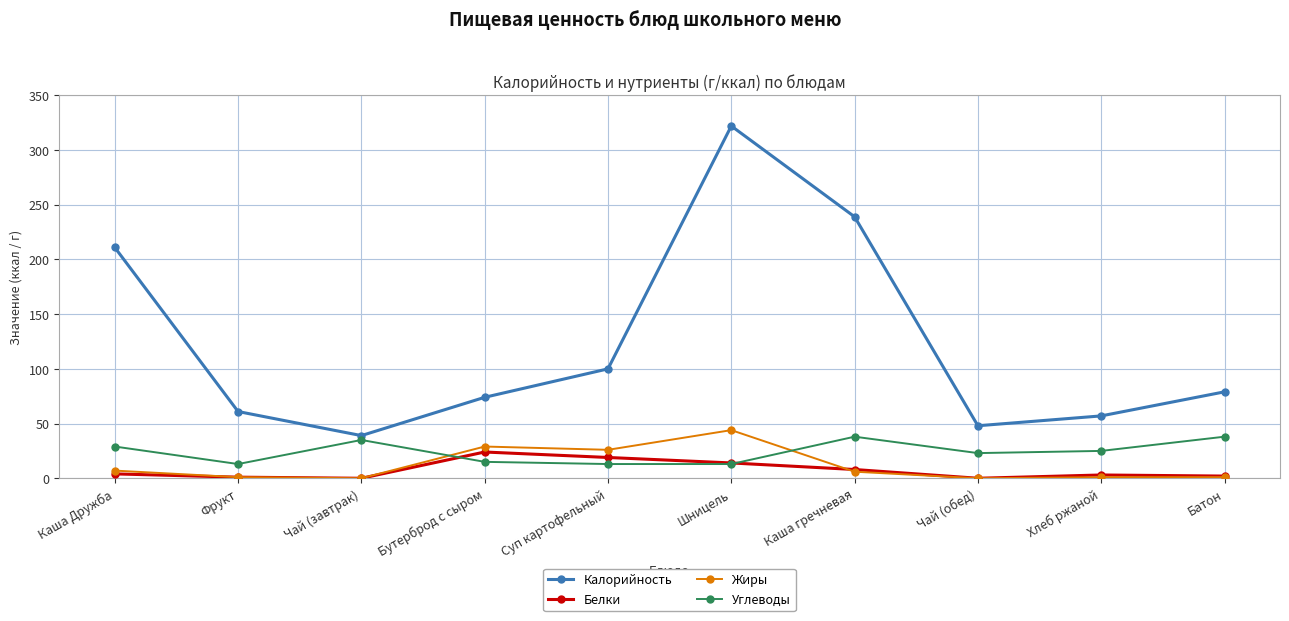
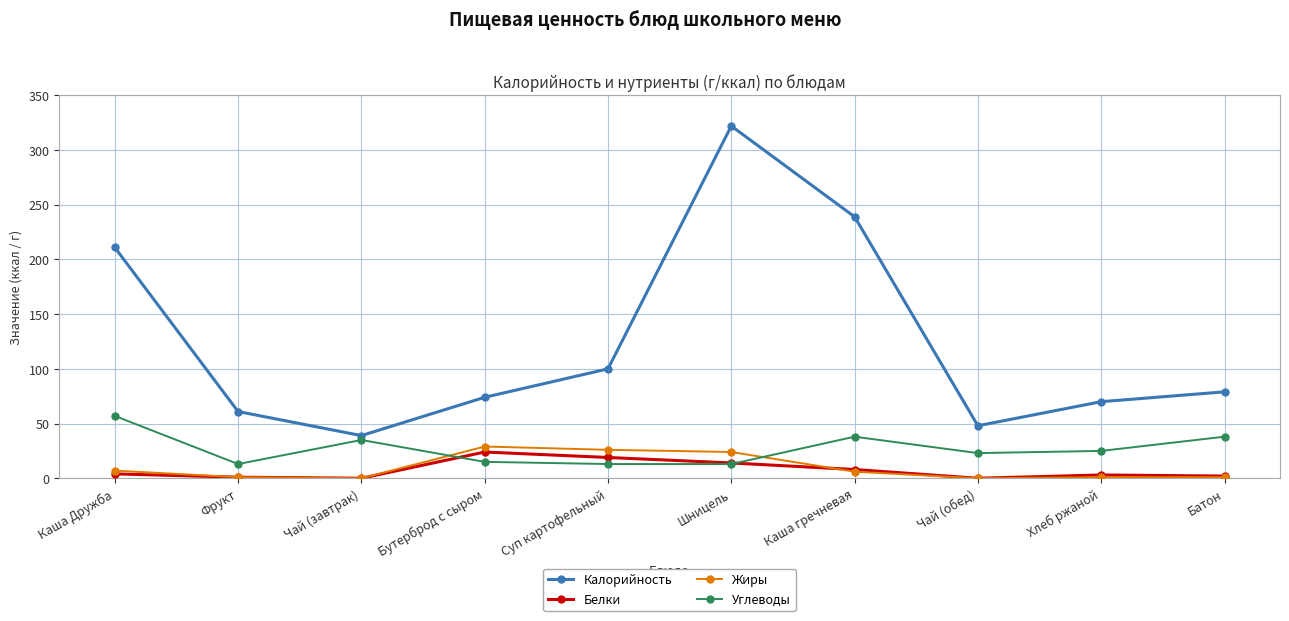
  {
    "Калорийность": {
      "Каша Дружба": 211,
      "Фрукт": 61,
      "Чай (завтрак)": 39,
      "Бутерброд с сыром": 74,
      "Суп картофельный": 100,
      "Шницель": 322,
      "Каша гречневая": 239,
      "Чай (обед)": 48,
-     "Хлеб ржаной": 57,
+     "Хлеб ржаной": 70,
      "Батон": 79
    },
    "Белки": {
      "Каша Дружба": 4,
      "Бутерброд с сыром": 24,
      "Суп картофельный": 19
    },
    "Жиры": {
      "Каша Дружба": 7,
      "Бутерброд с сыром": 29,
      "Суп картофельный": 26,
-     "Шницель": 44
+     "Шницель": 24
    },
    "Углеводы": {
-     "Каша Дружба": 29,
+     "Каша Дружба": 57,
      "Фрукт": 13,
      "Чай (завтрак)": 35,
      "Бутерброд с сыром": 15,
      "Суп картофельный": 13,
      "Каша гречневая": 38,
      "Чай (обед)": 23,
      "Хлеб ржаной": 25,
      "Батон": 38
    }
  }
